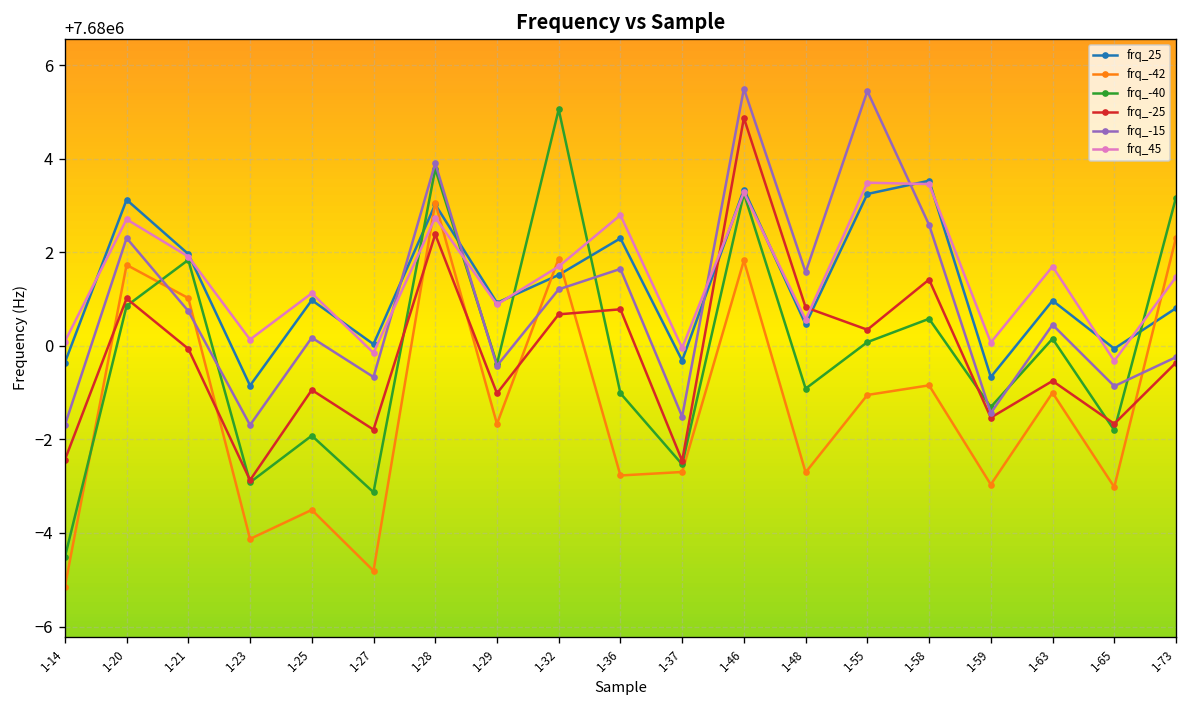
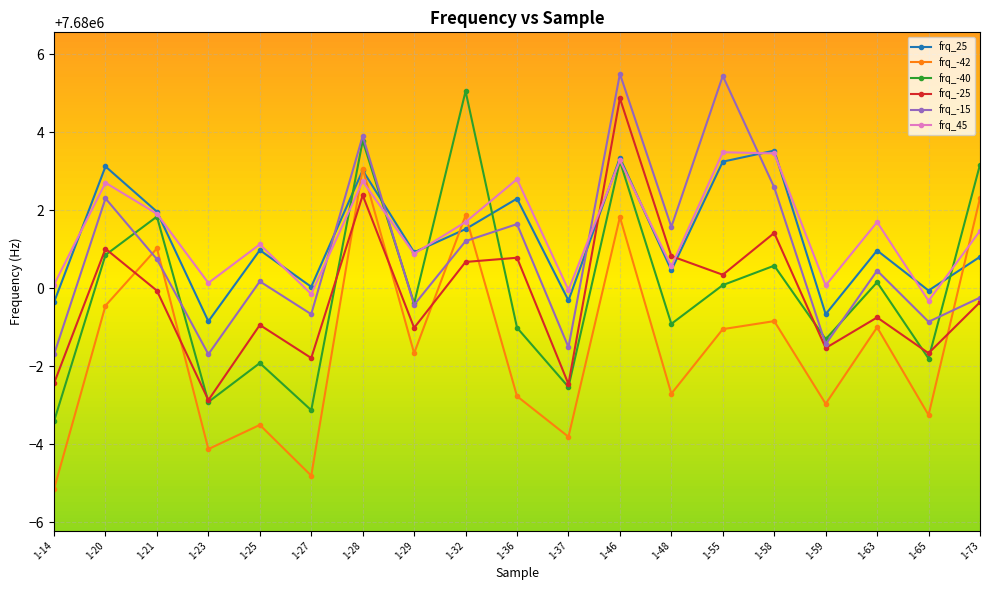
  {
    "frq_25": {
      "1-14": 7679999.6,
      "1-20": 7680003.1,
      "1-23": 7679999.2,
      "1-25": 7680001.0,
      "1-27": 7680000.0,
      "1-32": 7680001.5,
      "1-36": 7680002.3,
      "1-37": 7679999.7,
      "1-48": 7680000.5,
      "1-55": 7680003.2,
      "1-58": 7680003.5,
      "1-59": 7679999.3,
      "1-63": 7680001.0,
      "1-65": 7679999.9,
      "1-73": 7680000.8
    },
    "frq_-42": {
      "1-14": 7679994.8,
-     "1-20": 7680001.7,
+     "1-20": 7679999.6,
      "1-21": 7680001.0,
      "1-23": 7679995.9,
      "1-25": 7679996.5,
      "1-27": 7679995.2,
      "1-29": 7679998.3,
      "1-32": 7680001.9,
      "1-36": 7679997.2,
-     "1-37": 7679997.3,
+     "1-37": 7679996.2,
      "1-46": 7680001.8,
      "1-48": 7679997.3,
      "1-55": 7679999.0,
      "1-58": 7679999.2,
      "1-59": 7679997.0,
      "1-63": 7679999.0,
-     "1-65": 7679997.0,
+     "1-65": 7679996.7,
      "1-73": 7680002.3
    },
    "frq_-40": {
-     "1-14": 7679995.5,
+     "1-14": 7679996.6,
      "1-20": 7680000.9,
      "1-21": 7680001.8,
      "1-25": 7679998.1,
      "1-27": 7679996.9,
      "1-28": 7680003.8,
      "1-32": 7680005.1,
      "1-36": 7679999.0,
      "1-37": 7679997.5,
      "1-48": 7679999.1,
      "1-55": 7680000.1,
      "1-58": 7680000.6,
      "1-59": 7679998.7,
      "1-63": 7680000.2,
      "1-65": 7679998.2,
      "1-73": 7680003.2
    },
    "frq_-25": {
      "1-14": 7679997.6,
      "1-20": 7680001.0,
      "1-21": 7679999.9,
      "1-25": 7679999.1,
      "1-27": 7679998.2,
      "1-28": 7680002.4,
      "1-29": 7679999.0,
      "1-32": 7680000.7,
      "1-36": 7680000.8,
      "1-37": 7679997.5,
      "1-46": 7680004.9,
      "1-48": 7680000.8,
      "1-55": 7680000.3,
      "1-58": 7680001.4,
      "1-59": 7679998.5,
      "1-63": 7679999.3,
      "1-65": 7679998.3,
      "1-73": 7679999.6
    },
    "frq_-15": {
      "1-14": 7679998.3,
      "1-20": 7680002.3,
      "1-21": 7680000.7,
      "1-23": 7679998.3,
      "1-25": 7680000.2,
      "1-27": 7679999.3,
      "1-28": 7680003.9,
      "1-32": 7680001.2,
      "1-36": 7680001.6,
      "1-37": 7679998.5,
      "1-46": 7680005.5,
      "1-48": 7680001.6,
      "1-55": 7680005.4,
      "1-58": 7680002.6,
      "1-59": 7679998.6,
      "1-63": 7680000.5,
      "1-65": 7679999.1,
      "1-73": 7679999.8
    },
    "frq_45": {
      "1-14": 7680000.1,
      "1-20": 7680002.7,
      "1-23": 7680000.1,
      "1-25": 7680001.1,
      "1-27": 7679999.9,
      "1-28": 7680002.7,
      "1-32": 7680001.7,
      "1-36": 7680002.8,
      "1-37": 7680000.0,
      "1-48": 7680000.6,
      "1-55": 7680003.5,
      "1-58": 7680003.5,
      "1-59": 7680000.1,
      "1-63": 7680001.7,
      "1-65": 7679999.7,
      "1-73": 7680001.5
    }
  }
